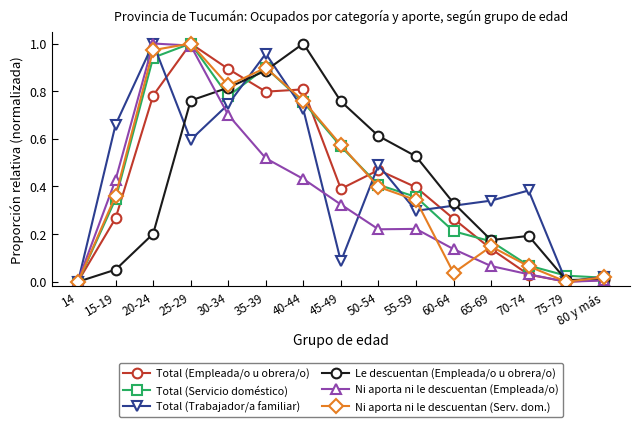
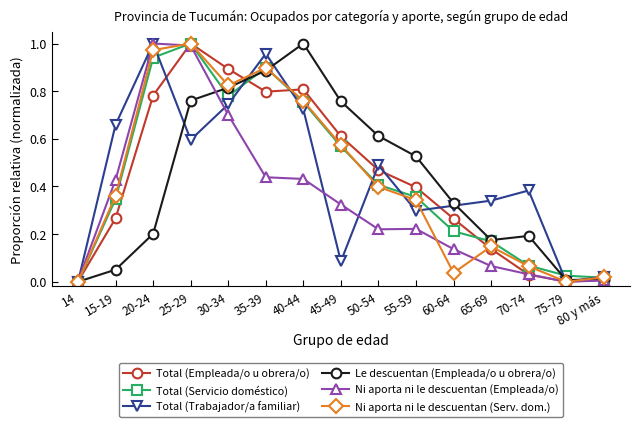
  {
    "Total (Empleada/o u obrera/o)": {
      "15-19": 0.27,
      "20-24": 0.78,
      "30-34": 0.89,
      "35-39": 0.80,
      "40-44": 0.81,
-     "45-49": 0.39,
+     "45-49": 0.61,
      "50-54": 0.47,
      "55-59": 0.40,
      "60-64": 0.26
    },
    "Total (Servicio doméstico)": {
      "15-19": 0.35,
      "20-24": 0.94,
      "30-34": 0.78,
      "55-59": 0.36,
      "60-64": 0.21,
      "75-79": 0.03
    },
    "Total (Trabajador/a familiar)": {
      "15-19": 0.66,
      "25-29": 0.60,
      "30-34": 0.74,
      "35-39": 0.96,
      "40-44": 0.72,
      "45-49": 0.09,
      "50-54": 0.49,
      "55-59": 0.30,
      "60-64": 0.32,
      "65-69": 0.34,
      "70-74": 0.38
    },
    "Le descuentan (Empleada/o u obrera/o)": {
      "15-19": 0.05,
      "20-24": 0.20,
      "25-29": 0.76,
      "35-39": 0.89,
      "40-44": 1.00,
      "45-49": 0.76,
      "50-54": 0.61,
      "55-59": 0.53,
      "60-64": 0.33,
      "70-74": 0.19
    },
    "Ni aporta ni le descuentan (Empleada/o)": {
      "15-19": 0.43,
      "30-34": 0.70,
-     "35-39": 0.52,
+     "35-39": 0.44,
      "40-44": 0.43,
      "45-49": 0.32,
      "50-54": 0.22,
      "55-59": 0.22,
      "60-64": 0.14,
      "65-69": 0.07
    },
    "Ni aporta ni le descuentan (Serv. dom.)": {
      "15-19": 0.36,
      "20-24": 0.97,
      "55-59": 0.34,
      "60-64": 0.04
    }
  }
